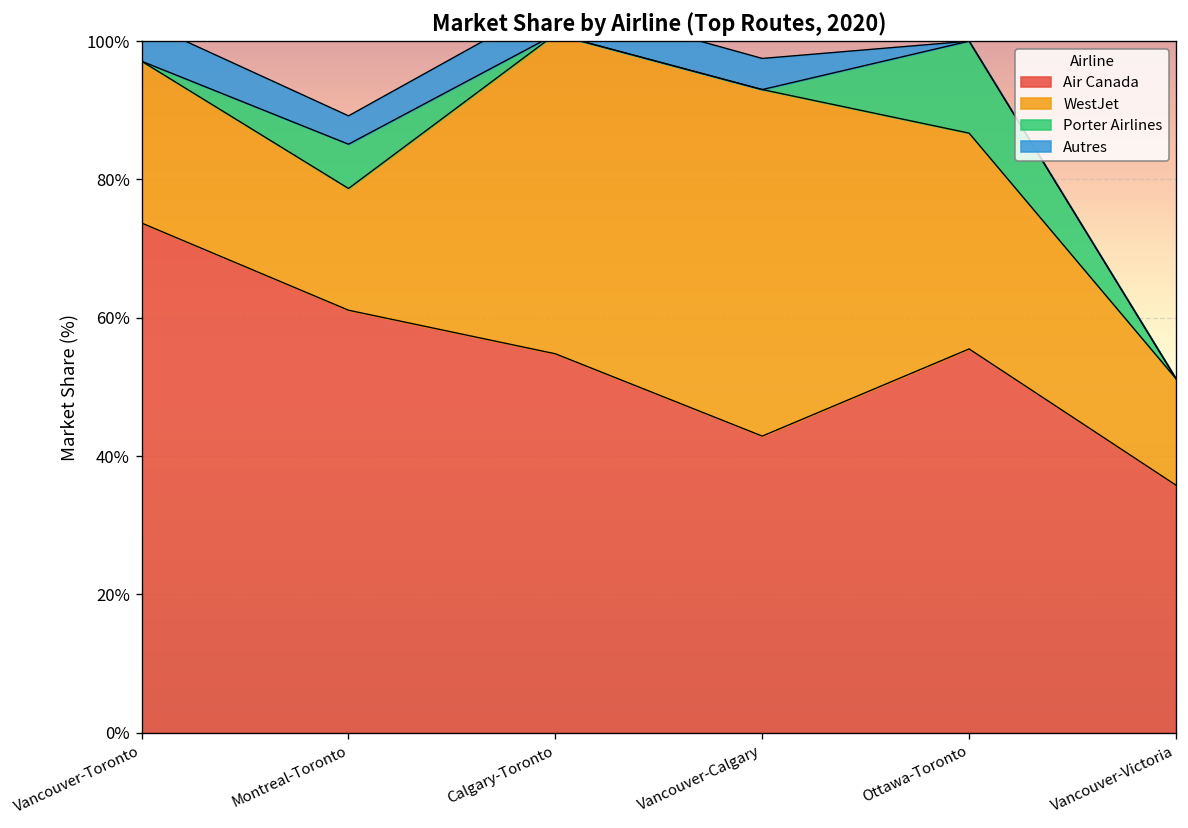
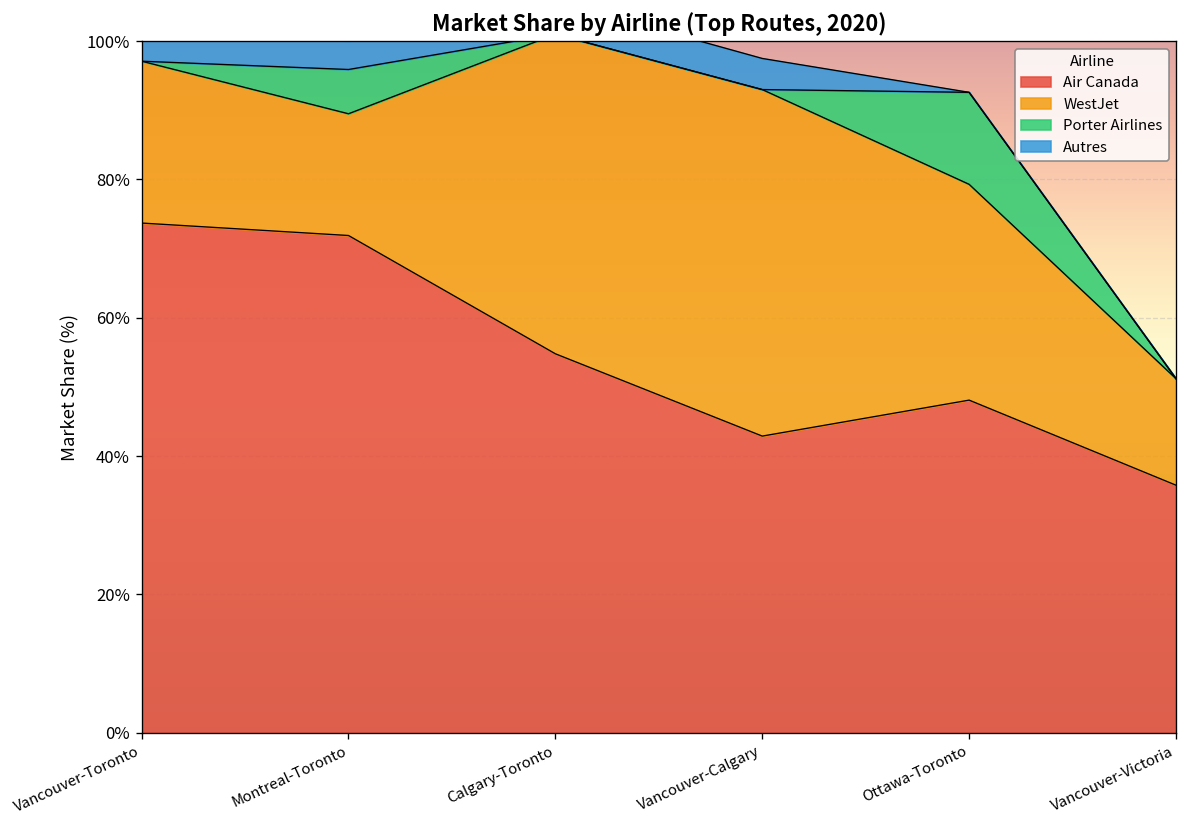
  {
    "Air Canada": {
      "Vancouver-Toronto": "74%",
-     "Montreal-Toronto": "61%",
+     "Montreal-Toronto": "72%",
      "Calgary-Toronto": "55%",
      "Vancouver-Calgary": "43%",
-     "Ottawa-Toronto": "56%",
+     "Ottawa-Toronto": "48%",
      "Vancouver-Victoria": "36%"
    },
    "WestJet": {
      "Montreal-Toronto": "18%",
      "Ottawa-Toronto": "31%"
    },
    "Porter Airlines": {
      "Montreal-Toronto": "6%"
    },
    "Autres": {
      "Montreal-Toronto": "4%",
      "Vancouver-Calgary": "5%"
    }
  }
